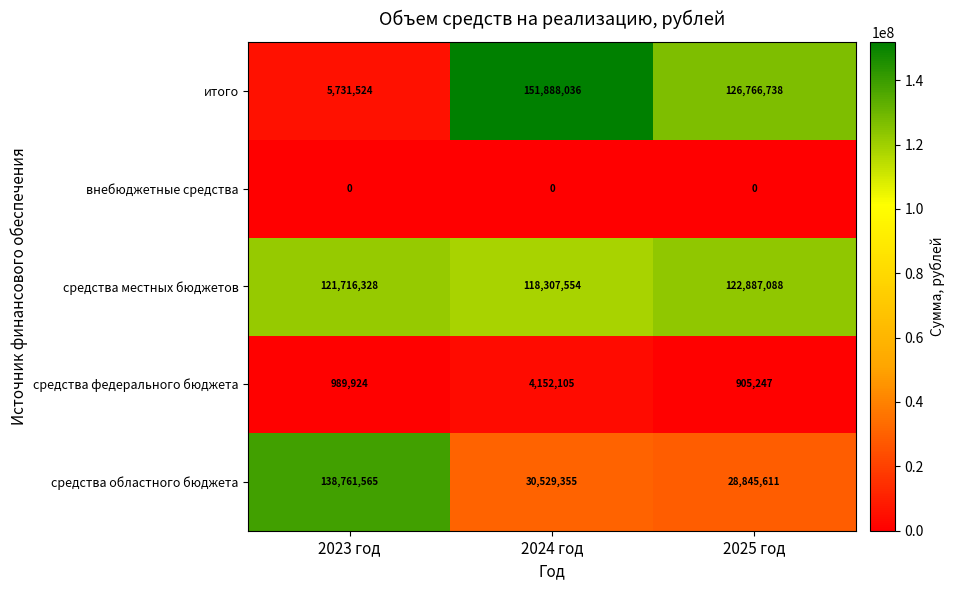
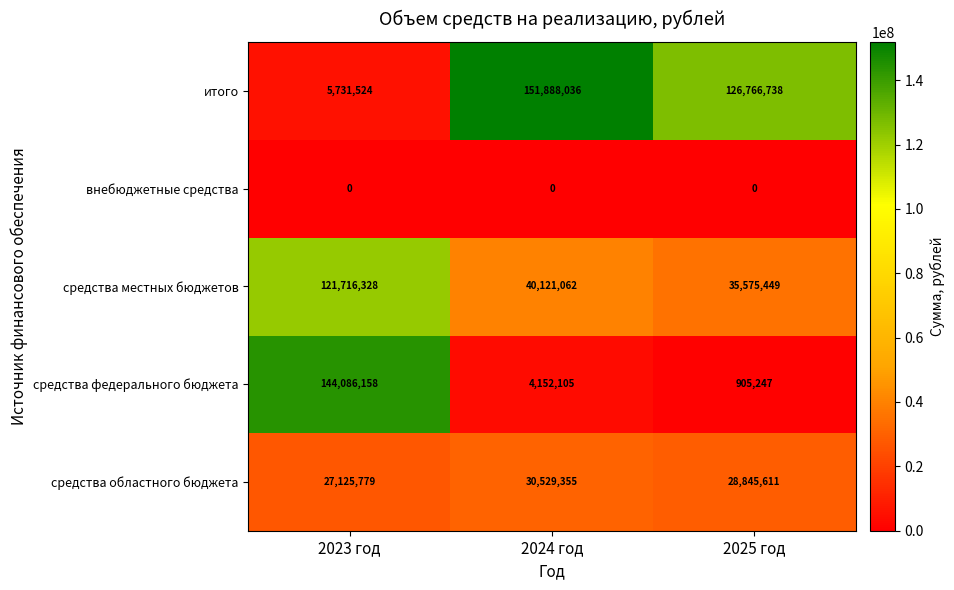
  {
    "итого": {
      "2023 год": "5,731,524",
      "2024 год": "151,888,036",
      "2025 год": "126,766,738"
    },
    "внебюджетные средства": {
      "2023 год": "0",
      "2024 год": "0",
      "2025 год": "0"
    },
    "средства местных бюджетов": {
      "2023 год": "121,716,328",
-     "2024 год": "118,307,554",
-     "2025 год": "122,887,088"
+     "2024 год": "40,121,062",
+     "2025 год": "35,575,449"
    },
    "средства федерального бюджета": {
-     "2023 год": "989,924",
+     "2023 год": "144,086,158",
      "2024 год": "4,152,105",
      "2025 год": "905,247"
    },
    "средства областного бюджета": {
-     "2023 год": "138,761,565",
+     "2023 год": "27,125,779",
      "2024 год": "30,529,355",
      "2025 год": "28,845,611"
    }
  }
